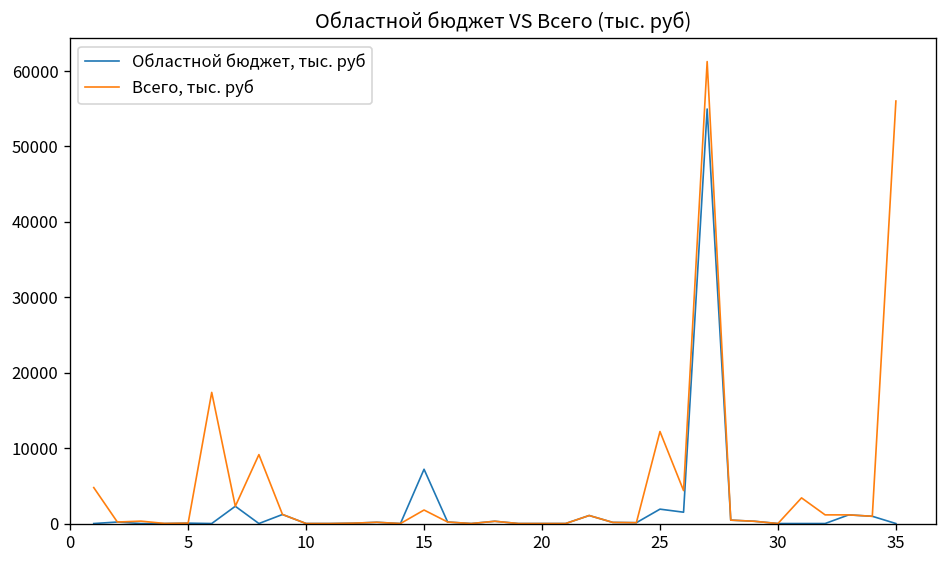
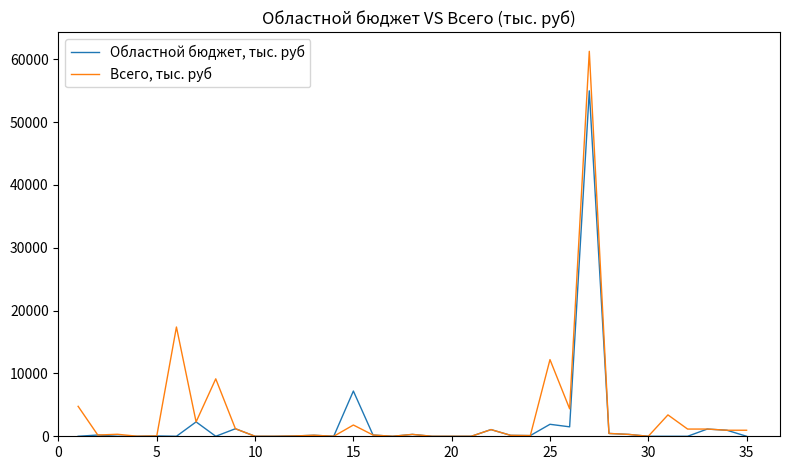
  {
    "Областной бюджет, тыс. руб": {
      "15": 7000,
      "25": 2000,
      "35": 0
    },
    "Всего, тыс. руб": {
      "15": 2000,
      "25": 12000,
-     "35": 56000
+     "35": 1000
    }
  }
